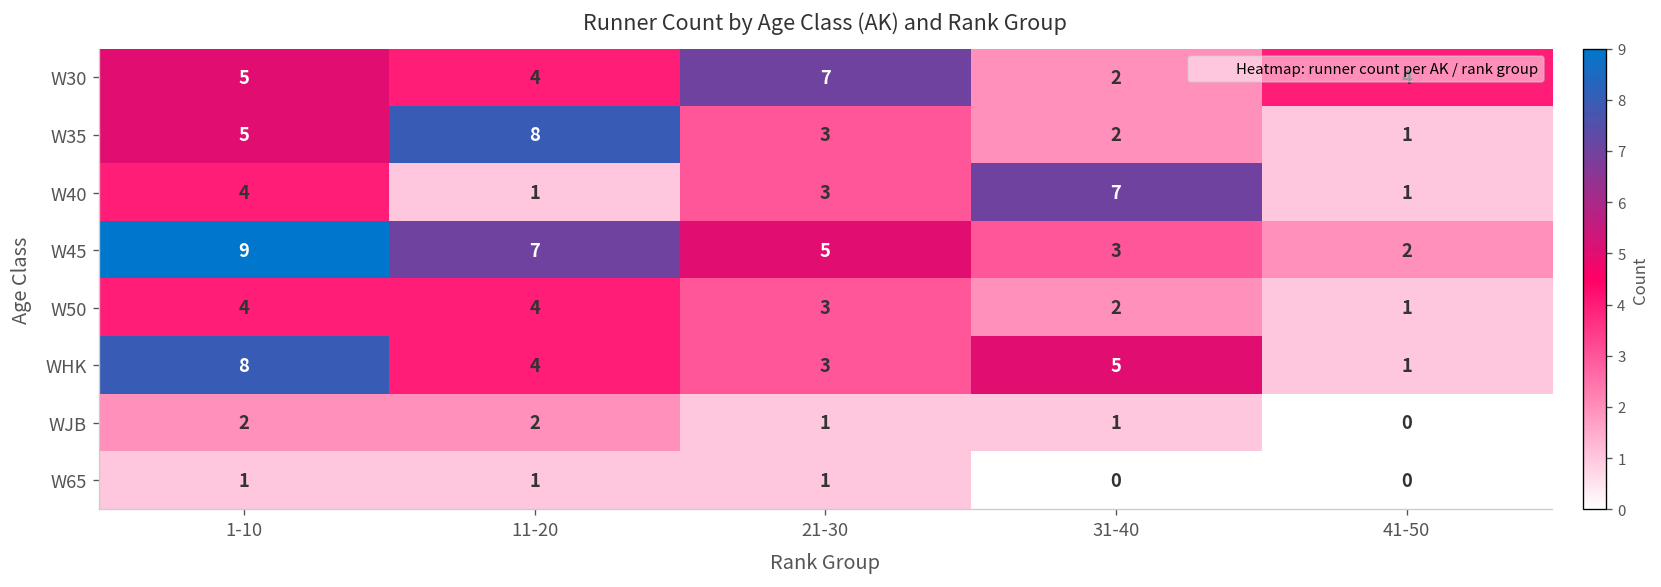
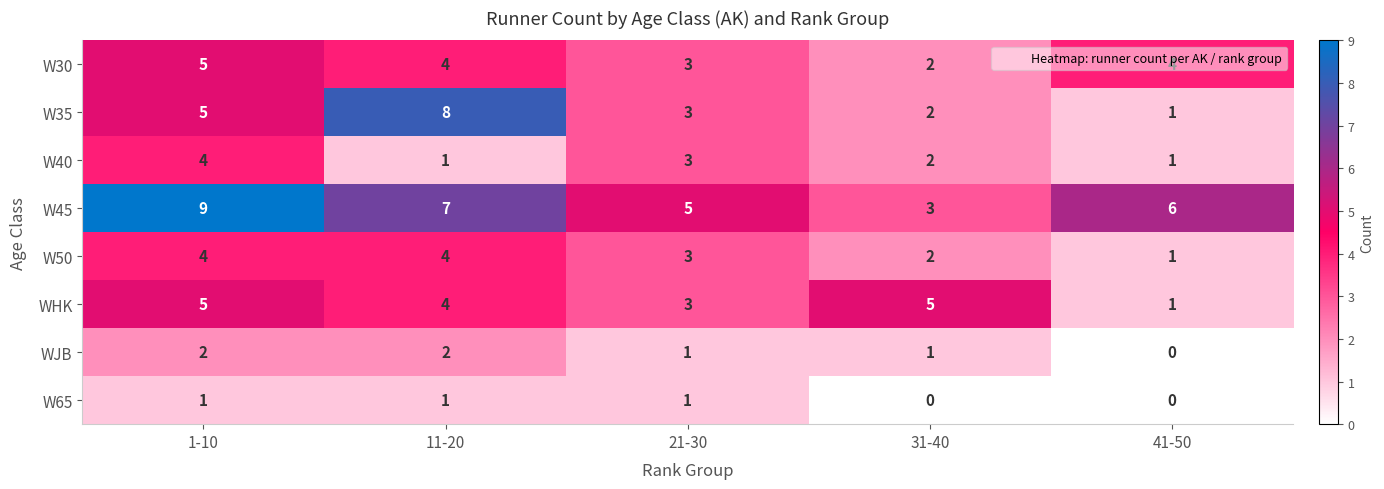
  {
    "W30": {
      "1-10": 5,
      "11-20": 4,
-     "21-30": 7,
+     "21-30": 3,
      "31-40": 2
    },
    "W35": {
      "1-10": 5,
      "11-20": 8,
      "21-30": 3,
      "31-40": 2,
      "41-50": 1
    },
    "W40": {
      "1-10": 4,
      "11-20": 1,
      "21-30": 3,
-     "31-40": 7,
+     "31-40": 2,
      "41-50": 1
    },
    "W45": {
      "1-10": 9,
      "11-20": 7,
      "21-30": 5,
      "31-40": 3,
-     "41-50": 2
+     "41-50": 6
    },
    "W50": {
      "1-10": 4,
      "11-20": 4,
      "21-30": 3,
      "31-40": 2,
      "41-50": 1
    },
    "WHK": {
-     "1-10": 8,
+     "1-10": 5,
      "11-20": 4,
      "21-30": 3,
      "31-40": 5,
      "41-50": 1
    },
    "WJB": {
      "1-10": 2,
      "11-20": 2,
      "21-30": 1,
      "31-40": 1,
      "41-50": 0
    },
    "W65": {
      "1-10": 1,
      "11-20": 1,
      "21-30": 1,
      "31-40": 0,
      "41-50": 0
    }
  }
